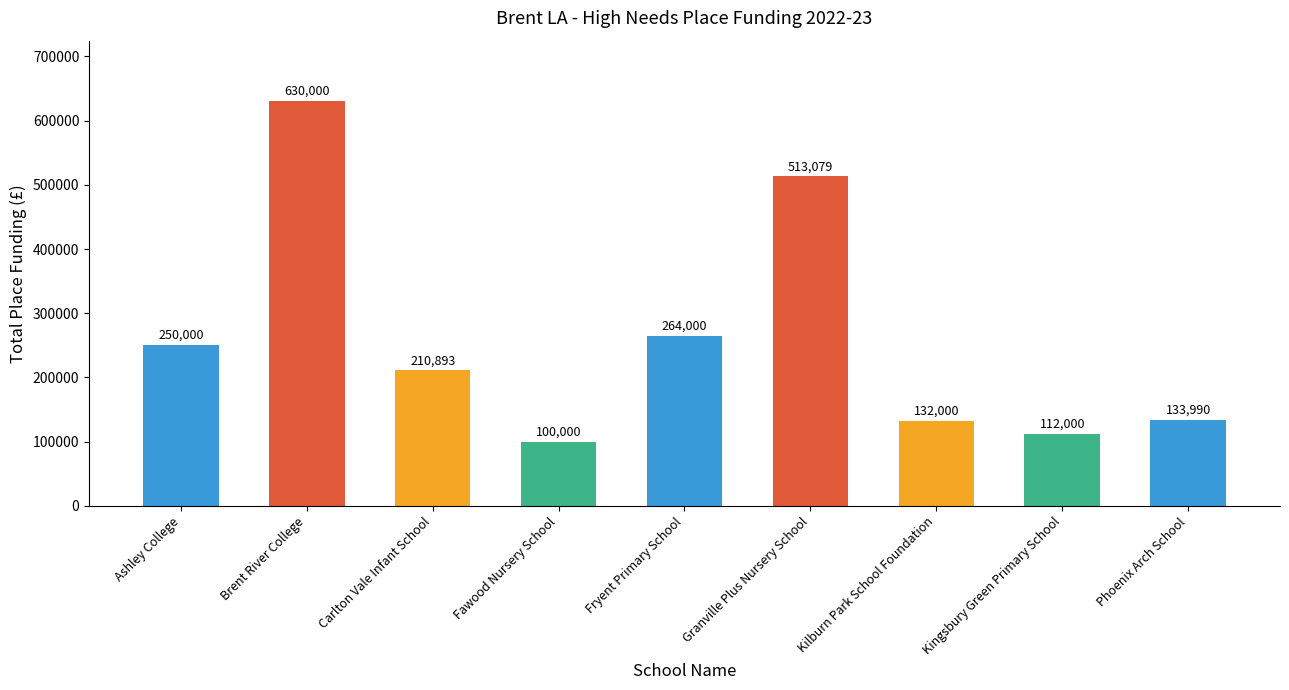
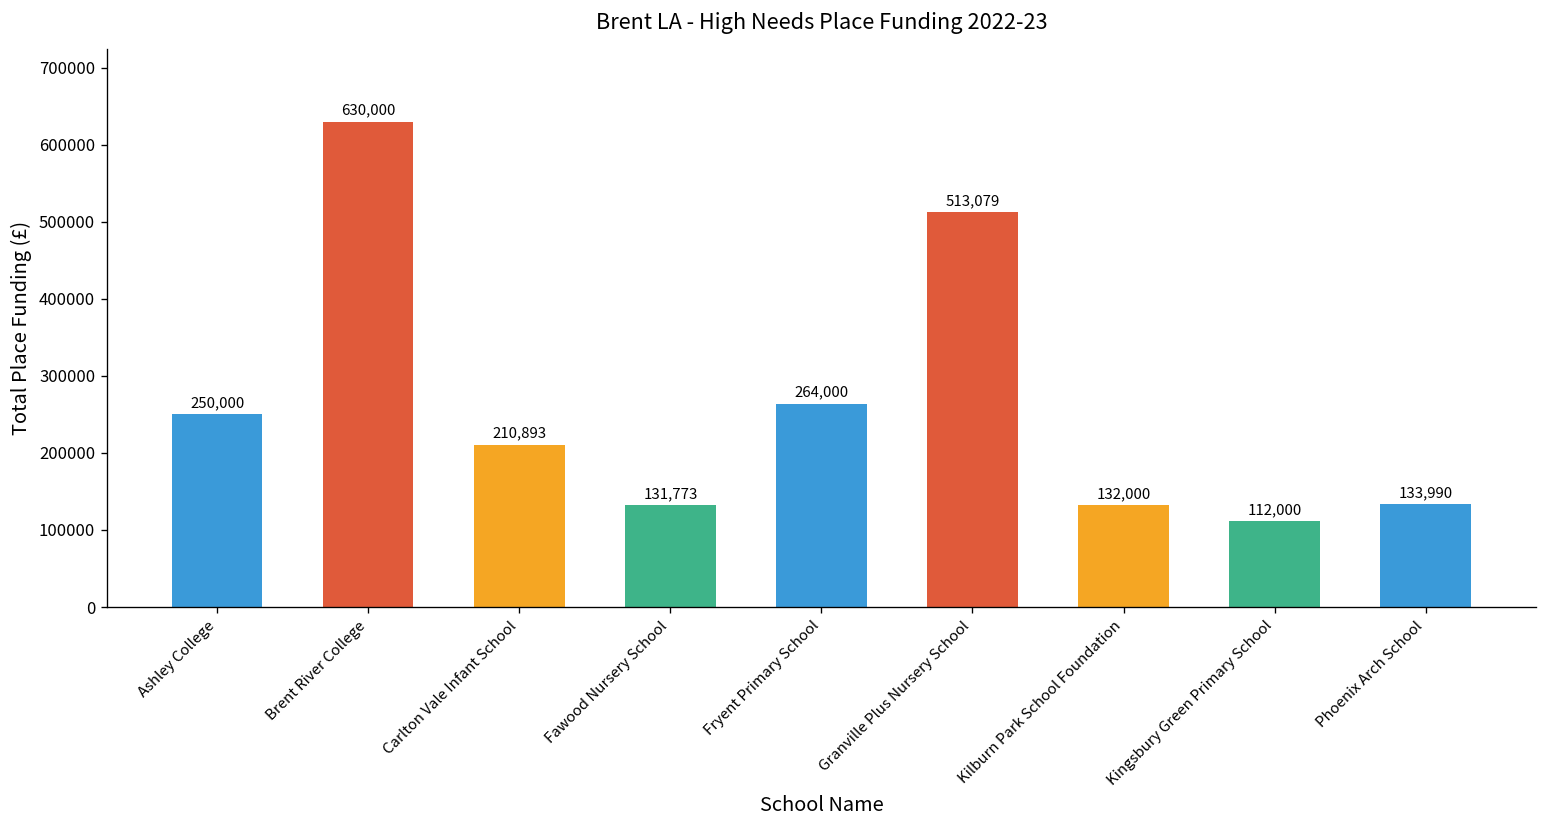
  {
    "Ashley College": "250,000",
    "Brent River College": "630,000",
    "Carlton Vale Infant School": "210,893",
-   "Fawood Nursery School": "100,000",
+   "Fawood Nursery School": "131,773",
    "Fryent Primary School": "264,000",
    "Granville Plus Nursery School": "513,079",
    "Kilburn Park School Foundation": "132,000",
    "Kingsbury Green Primary School": "112,000",
    "Phoenix Arch School": "133,990"
  }
